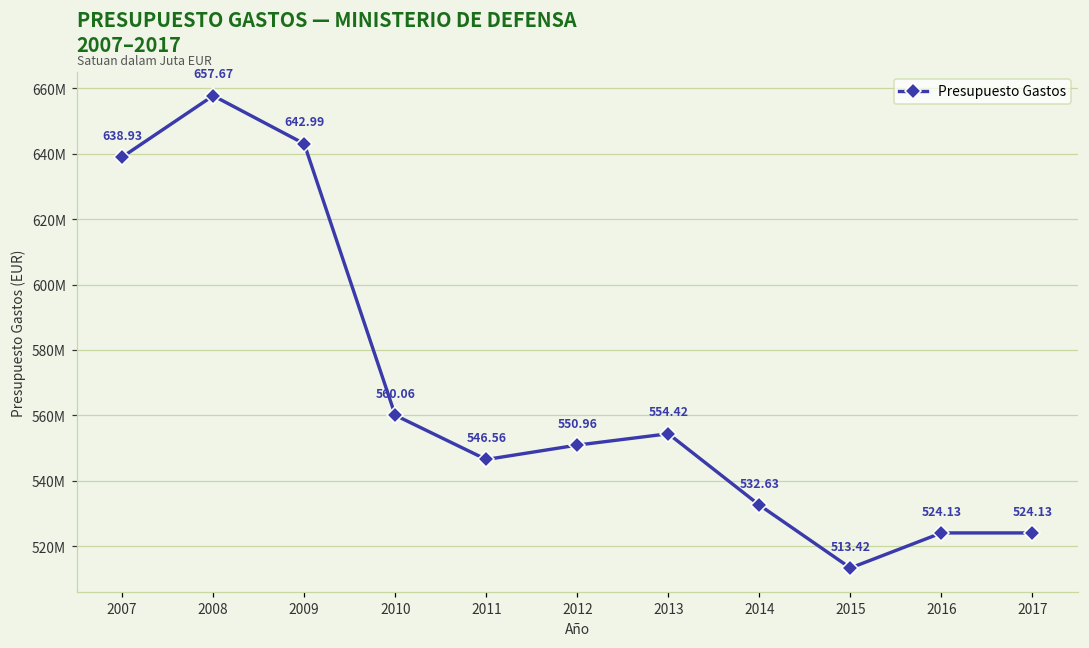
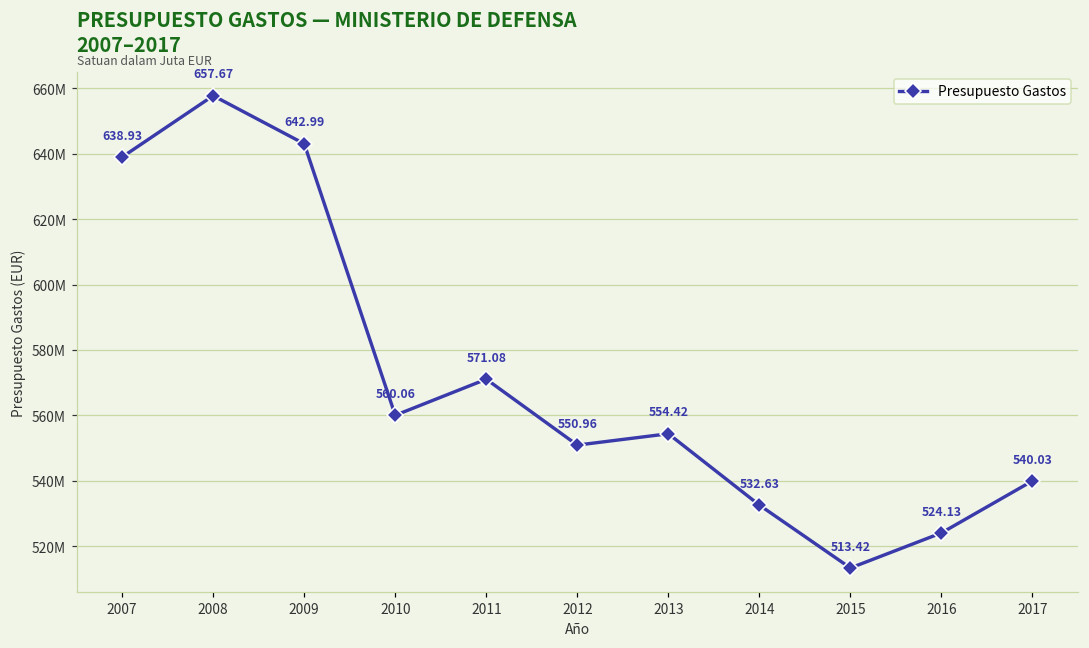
  {
-   "2011": 546.56,
-   "2017": 524.13
+   "2011": 571.08,
+   "2017": 540.03
  }
